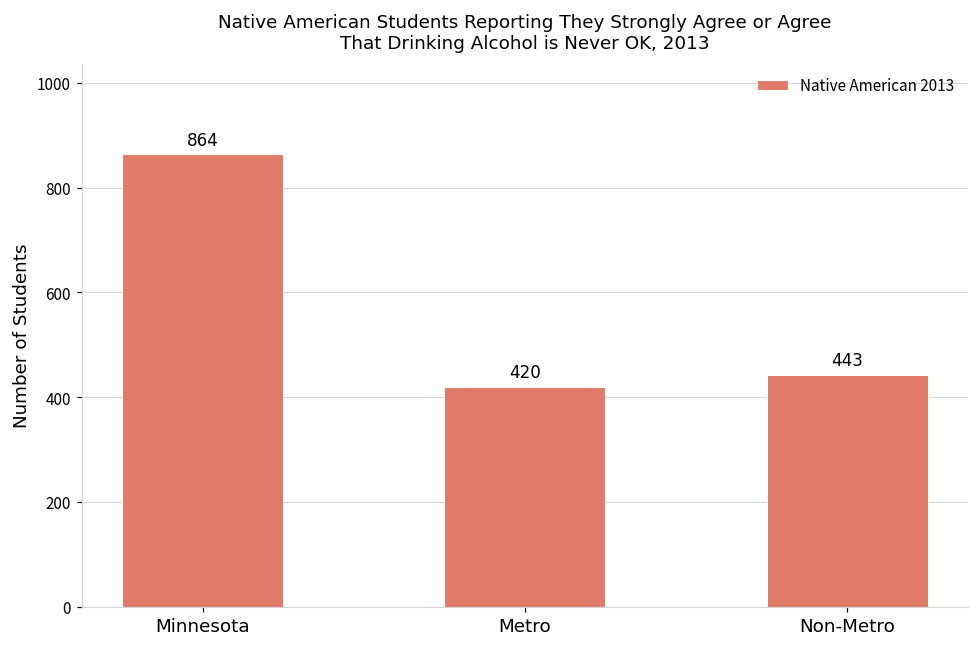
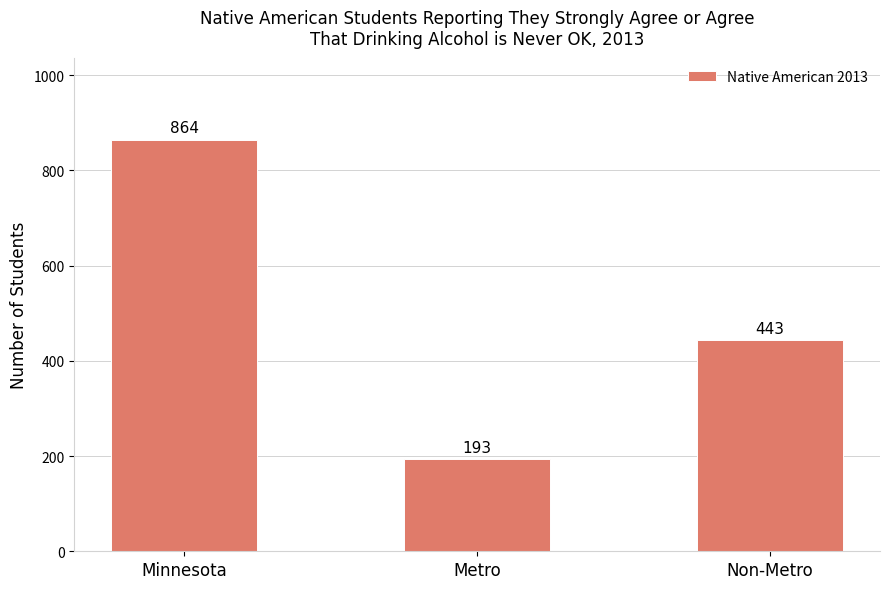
  {
    "Minnesota": 864,
-   "Metro": 420,
+   "Metro": 193,
    "Non-Metro": 443
  }
